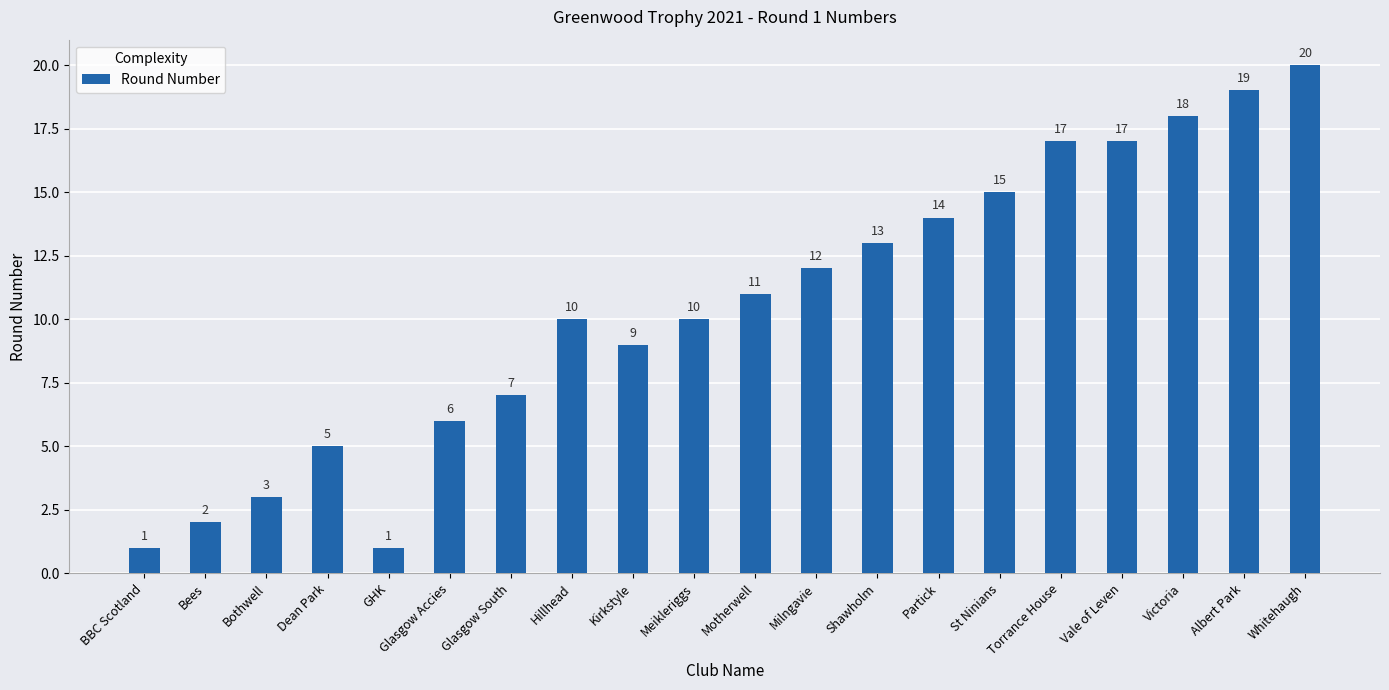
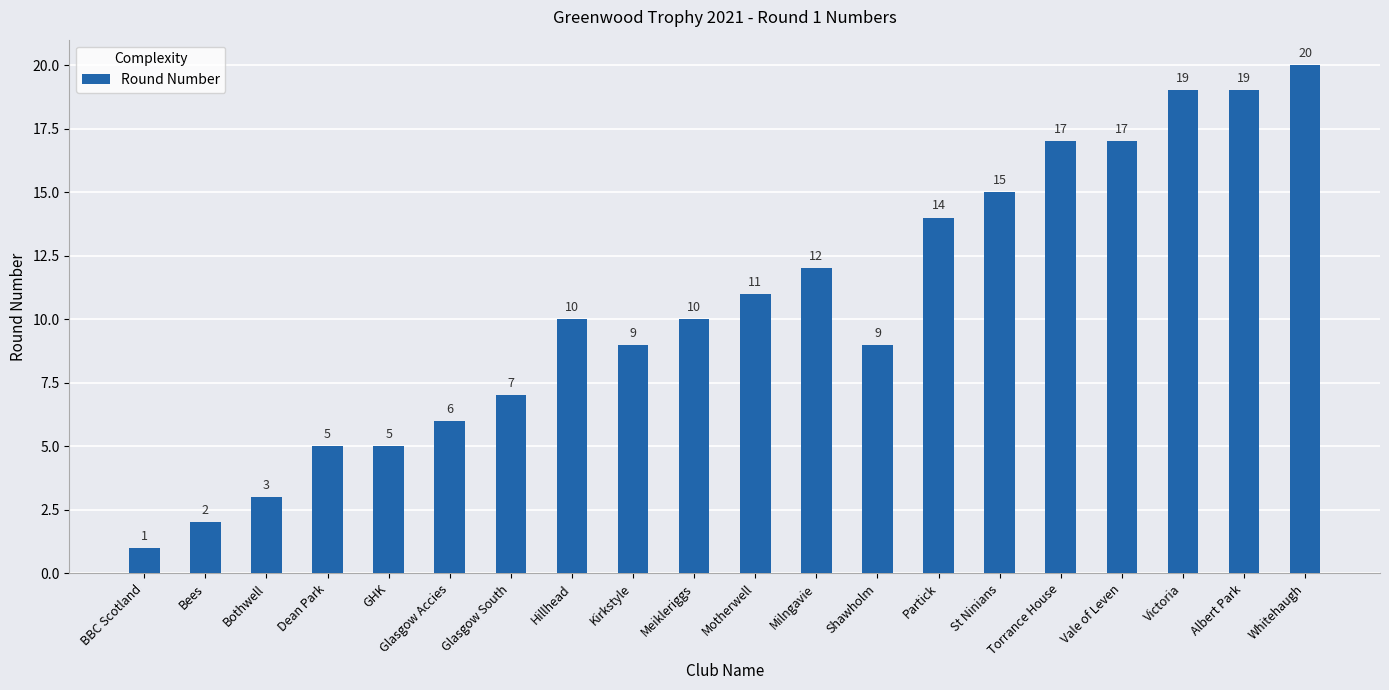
  {
    "BBC Scotland": 1,
    "Bees": 2,
    "Bothwell": 3,
    "Dean Park": 5,
-   "GHK": 1,
+   "GHK": 5,
    "Glasgow Accies": 6,
    "Glasgow South": 7,
    "Hillhead": 10,
    "Kirkstyle": 9,
    "Meikleriggs": 10,
    "Motherwell": 11,
    "Milngavie": 12,
-   "Shawholm": 13,
+   "Shawholm": 9,
    "Partick": 14,
    "St Ninians": 15,
    "Torrance House": 17,
    "Vale of Leven": 17,
-   "Victoria": 18,
+   "Victoria": 19,
    "Albert Park": 19,
    "Whitehaugh": 20
  }
